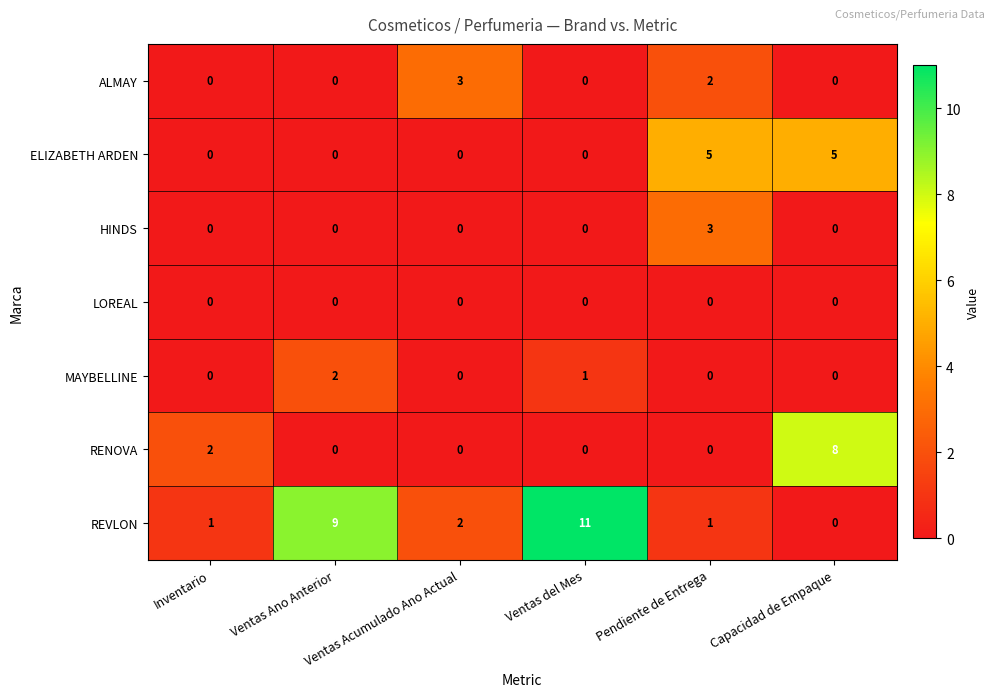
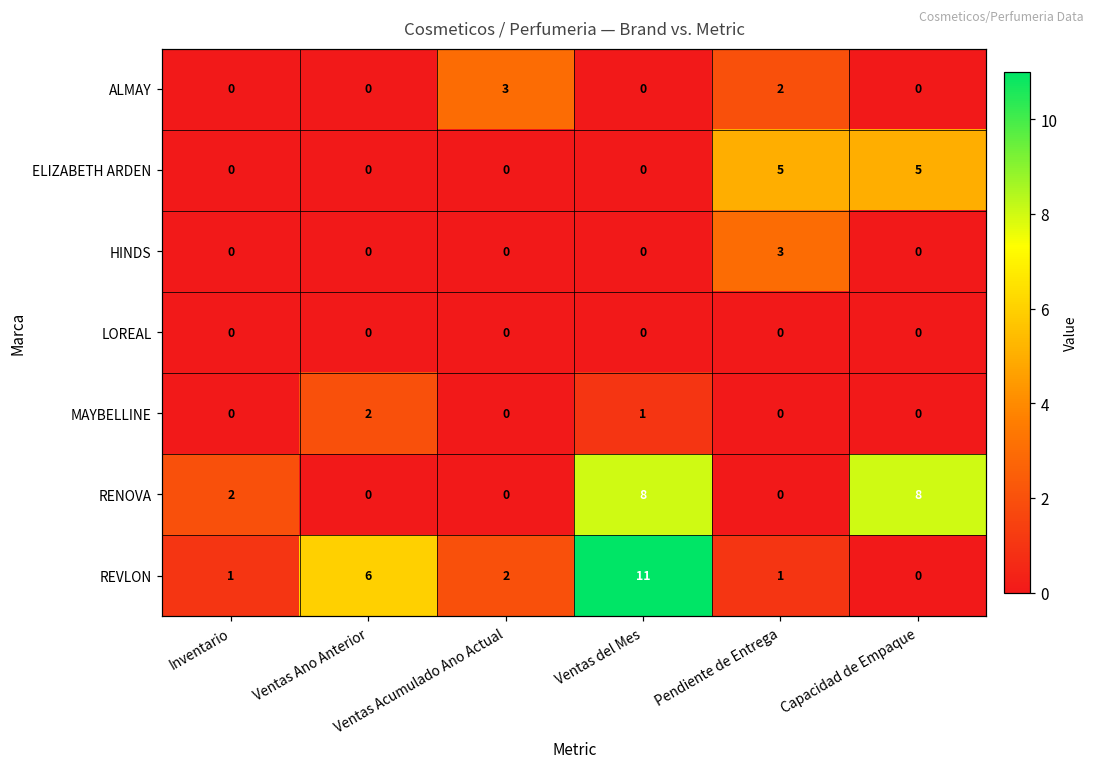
  {
    "ALMAY": {
      "Inventario": 0,
      "Ventas Ano Anterior": 0,
      "Ventas Acumulado Ano Actual": 3,
      "Ventas del Mes": 0,
      "Pendiente de Entrega": 2,
      "Capacidad de Empaque": 0
    },
    "ELIZABETH ARDEN": {
      "Inventario": 0,
      "Ventas Ano Anterior": 0,
      "Ventas Acumulado Ano Actual": 0,
      "Ventas del Mes": 0,
      "Pendiente de Entrega": 5,
      "Capacidad de Empaque": 5
    },
    "HINDS": {
      "Inventario": 0,
      "Ventas Ano Anterior": 0,
      "Ventas Acumulado Ano Actual": 0,
      "Ventas del Mes": 0,
      "Pendiente de Entrega": 3,
      "Capacidad de Empaque": 0
    },
    "LOREAL": {
      "Inventario": 0,
      "Ventas Ano Anterior": 0,
      "Ventas Acumulado Ano Actual": 0,
      "Ventas del Mes": 0,
      "Pendiente de Entrega": 0,
      "Capacidad de Empaque": 0
    },
    "MAYBELLINE": {
      "Inventario": 0,
      "Ventas Ano Anterior": 2,
      "Ventas Acumulado Ano Actual": 0,
      "Ventas del Mes": 1,
      "Pendiente de Entrega": 0,
      "Capacidad de Empaque": 0
    },
    "RENOVA": {
      "Inventario": 2,
      "Ventas Ano Anterior": 0,
      "Ventas Acumulado Ano Actual": 0,
-     "Ventas del Mes": 0,
+     "Ventas del Mes": 8,
      "Pendiente de Entrega": 0,
      "Capacidad de Empaque": 8
    },
    "REVLON": {
      "Inventario": 1,
-     "Ventas Ano Anterior": 9,
+     "Ventas Ano Anterior": 6,
      "Ventas Acumulado Ano Actual": 2,
      "Ventas del Mes": 11,
      "Pendiente de Entrega": 1,
      "Capacidad de Empaque": 0
    }
  }
